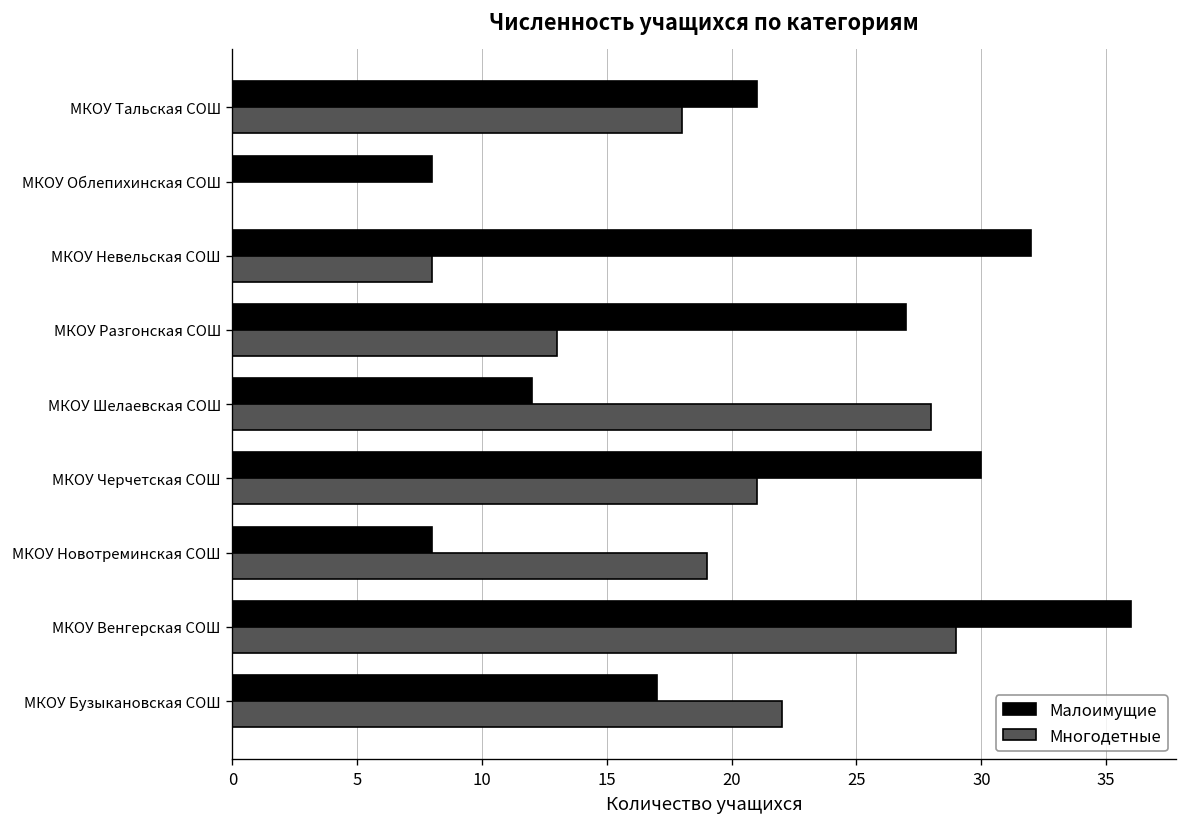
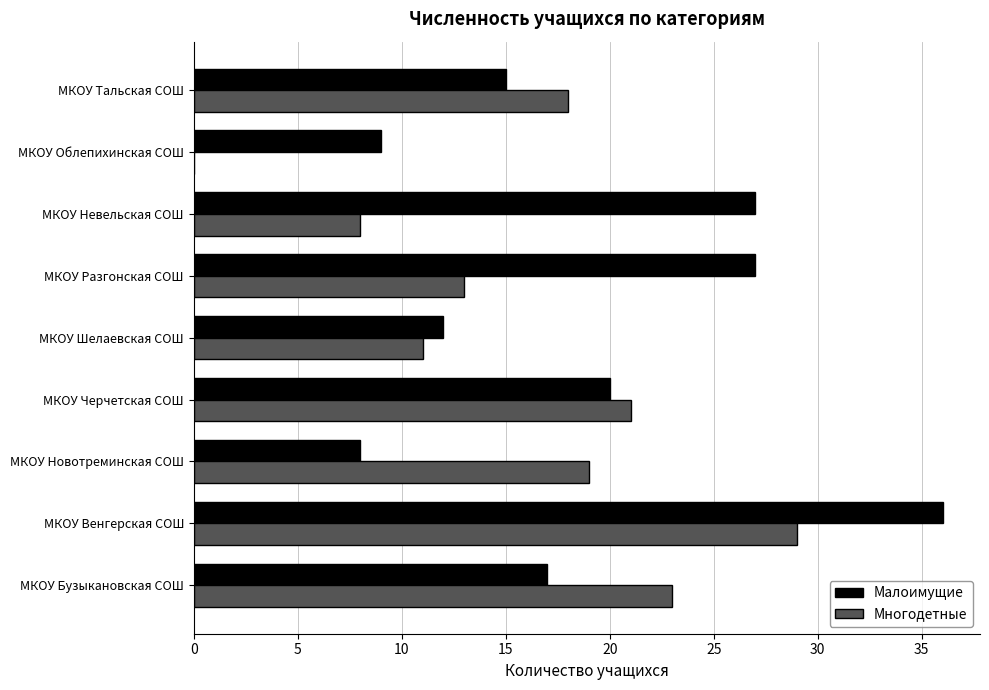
  {
    "Малоимущие": {
-     "МКОУ Тальская СОШ": 21,
-     "МКОУ Облепихинская СОШ": 8,
-     "МКОУ Невельская СОШ": 32,
+     "МКОУ Тальская СОШ": 15,
+     "МКОУ Облепихинская СОШ": 9,
+     "МКОУ Невельская СОШ": 27,
      "МКОУ Разгонская СОШ": 27,
      "МКОУ Шелаевская СОШ": 12,
-     "МКОУ Черчетская СОШ": 30,
+     "МКОУ Черчетская СОШ": 20,
      "МКОУ Новотреминская СОШ": 8,
      "МКОУ Венгерская СОШ": 36,
      "МКОУ Бузыкановская СОШ": 17
    },
    "Многодетные": {
      "МКОУ Тальская СОШ": 18,
      "МКОУ Облепихинская СОШ": 0,
      "МКОУ Невельская СОШ": 8,
      "МКОУ Разгонская СОШ": 13,
-     "МКОУ Шелаевская СОШ": 28,
+     "МКОУ Шелаевская СОШ": 11,
      "МКОУ Черчетская СОШ": 21,
      "МКОУ Новотреминская СОШ": 19,
      "МКОУ Венгерская СОШ": 29,
-     "МКОУ Бузыкановская СОШ": 22
+     "МКОУ Бузыкановская СОШ": 23
    }
  }
